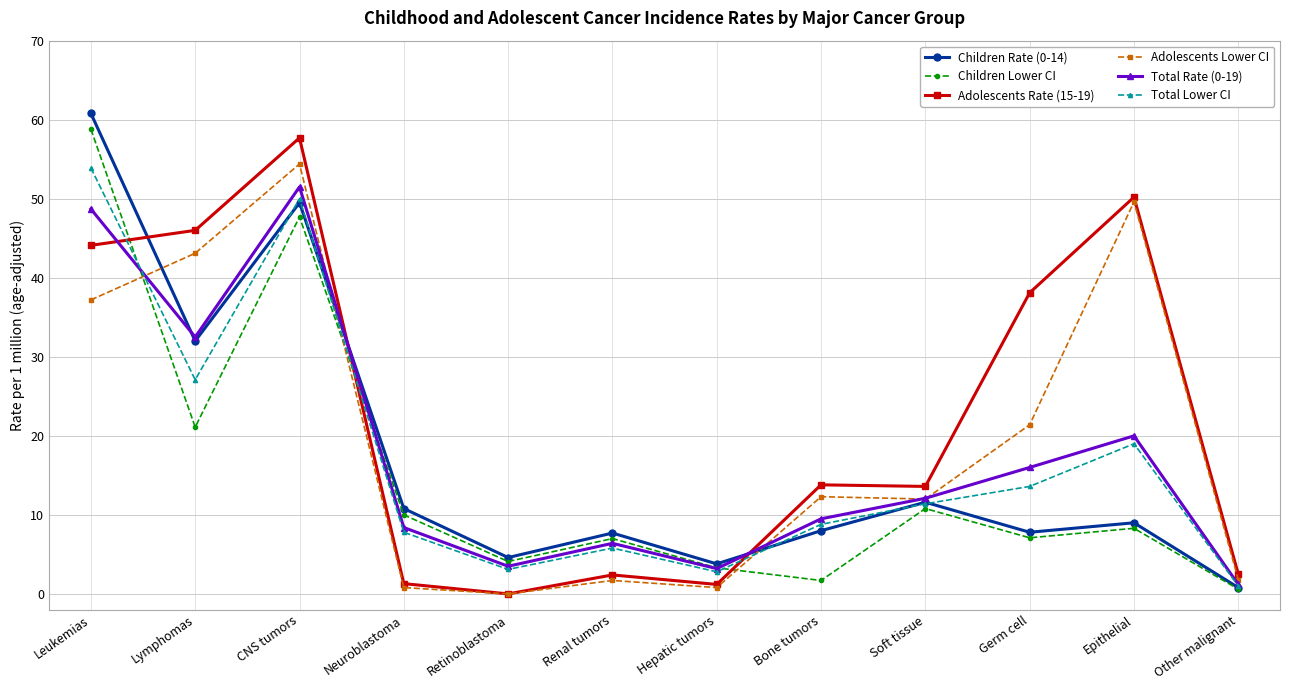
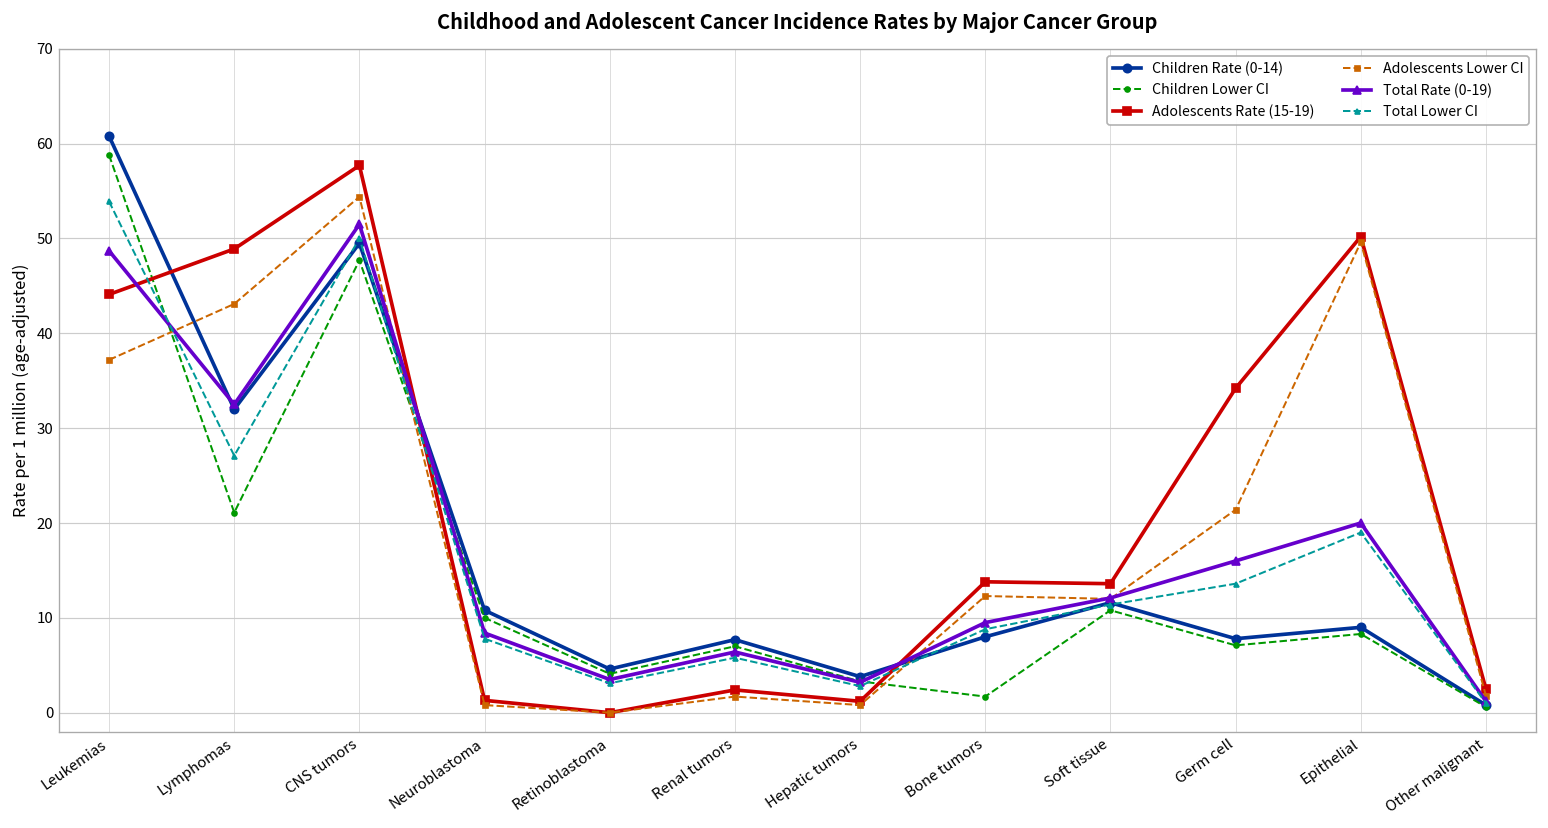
  {
    "Children Rate (0-14)": {
      "Leukemias": 61,
      "Lymphomas": 32,
      "CNS tumors": 50,
      "Neuroblastoma": 11,
      "Retinoblastoma": 5,
      "Renal tumors": 8,
      "Hepatic tumors": 4,
      "Bone tumors": 8,
      "Germ cell": 8,
      "Epithelial": 9
    },
    "Children Lower CI": {
      "Leukemias": 59,
      "Lymphomas": 21,
      "CNS tumors": 48,
      "Neuroblastoma": 10,
      "Retinoblastoma": 4,
      "Renal tumors": 7,
      "Bone tumors": 2,
      "Soft tissue": 11,
      "Germ cell": 7,
      "Epithelial": 8
    },
    "Adolescents Rate (15-19)": {
      "Leukemias": 44,
-     "Lymphomas": 46,
+     "Lymphomas": 49,
      "CNS tumors": 58,
      "Neuroblastoma": 1,
      "Renal tumors": 2,
      "Hepatic tumors": 1,
      "Bone tumors": 14,
      "Soft tissue": 14,
-     "Germ cell": 38,
+     "Germ cell": 34,
      "Epithelial": 50,
      "Other malignant": 3
    },
    "Adolescents Lower CI": {
      "Leukemias": 37,
      "Lymphomas": 43,
      "CNS tumors": 54,
      "Neuroblastoma": 1,
      "Renal tumors": 2,
      "Hepatic tumors": 1,
      "Bone tumors": 12,
      "Germ cell": 21,
      "Epithelial": 50,
      "Other malignant": 2
    },
    "Total Rate (0-19)": {
      "Leukemias": 49,
      "Lymphomas": 33,
      "CNS tumors": 52,
      "Neuroblastoma": 8,
      "Retinoblastoma": 4,
      "Renal tumors": 6,
      "Bone tumors": 10,
      "Germ cell": 16,
      "Epithelial": 20
    },
    "Total Lower CI": {
      "Leukemias": 54,
      "Lymphomas": 27,
      "CNS tumors": 50,
      "Neuroblastoma": 8,
      "Retinoblastoma": 3,
      "Renal tumors": 6,
      "Hepatic tumors": 3,
      "Bone tumors": 9,
      "Germ cell": 14,
      "Epithelial": 19
    }
  }
